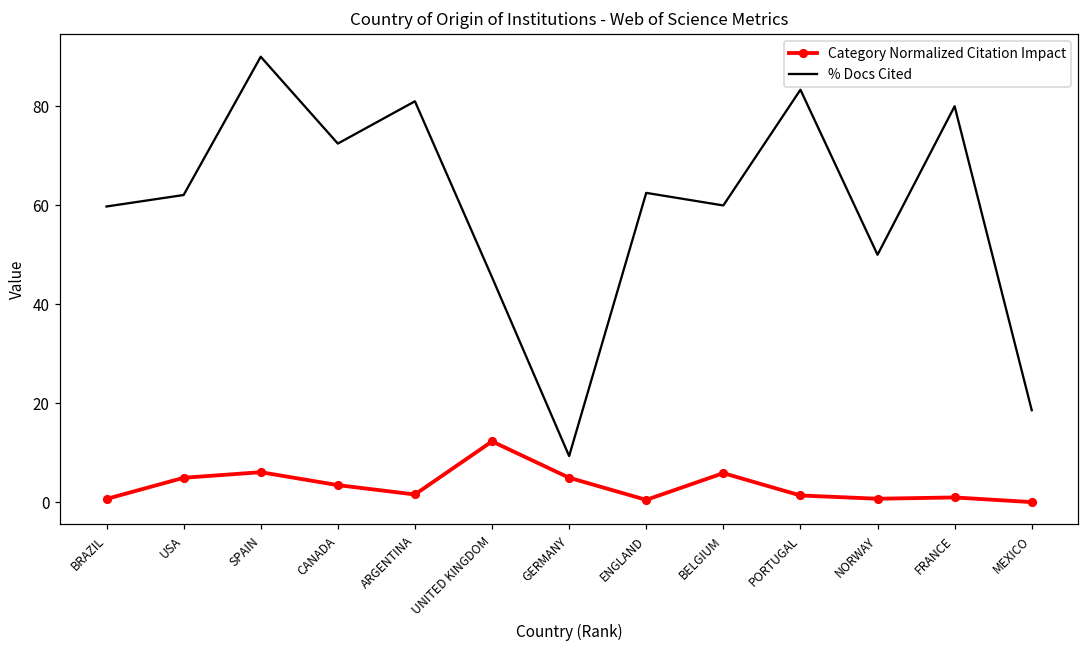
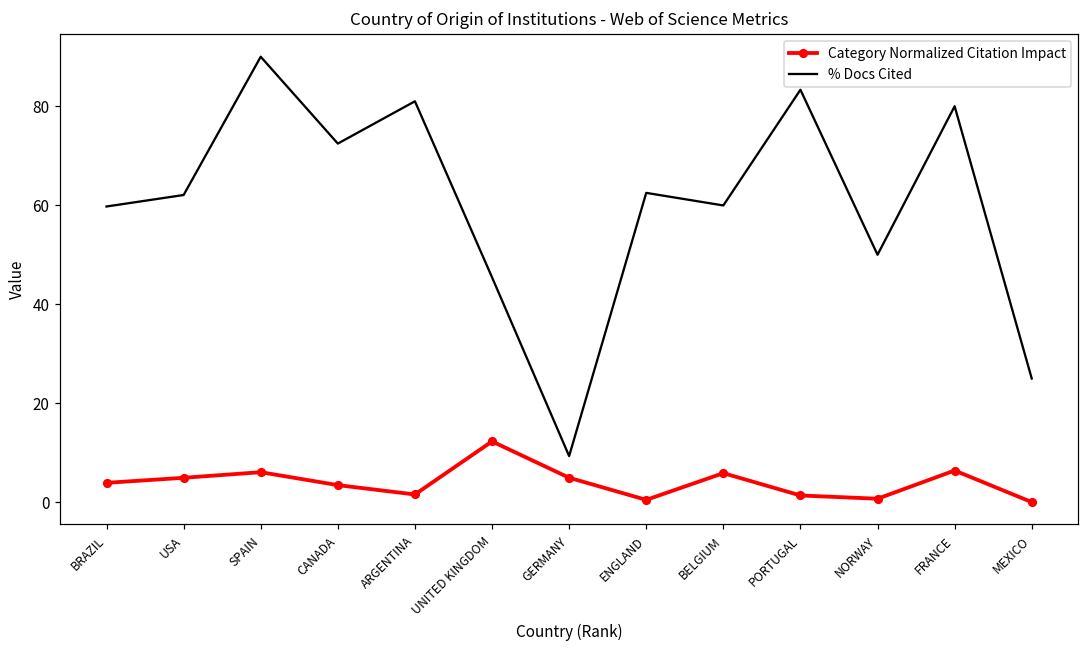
  {
    "Category Normalized Citation Impact": {
-     "BRAZIL": 1,
+     "BRAZIL": 4,
      "USA": 5,
      "SPAIN": 6,
      "CANADA": 3,
      "ARGENTINA": 2,
      "UNITED KINGDOM": 12,
      "GERMANY": 5,
      "ENGLAND": 0,
      "BELGIUM": 6,
      "PORTUGAL": 1,
      "NORWAY": 1,
-     "FRANCE": 1,
+     "FRANCE": 6,
      "MEXICO": 0
    },
    "% Docs Cited": {
      "BRAZIL": 60,
      "USA": 62,
      "SPAIN": 90,
      "CANADA": 72,
      "ARGENTINA": 81,
      "UNITED KINGDOM": 45,
      "GERMANY": 9,
      "ENGLAND": 63,
      "BELGIUM": 60,
      "PORTUGAL": 83,
      "NORWAY": 50,
      "FRANCE": 80,
-     "MEXICO": 19
+     "MEXICO": 25
    }
  }
